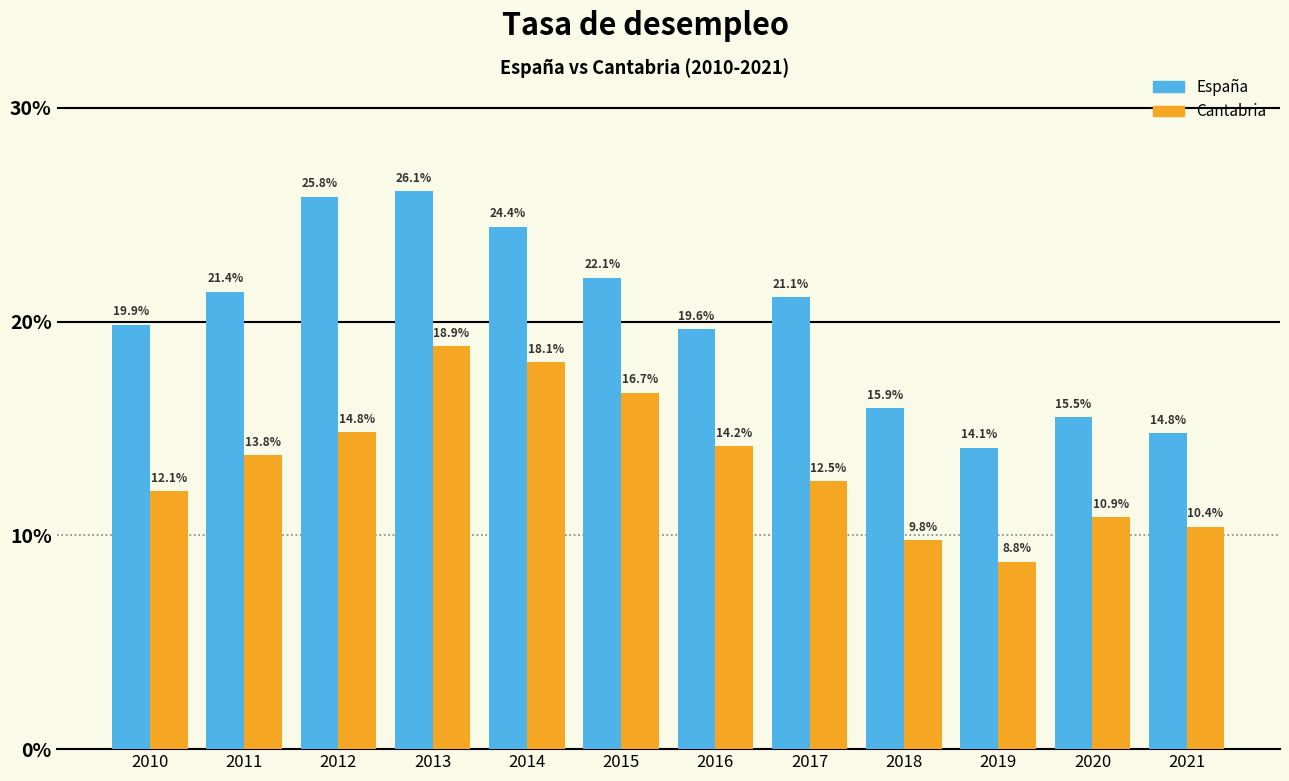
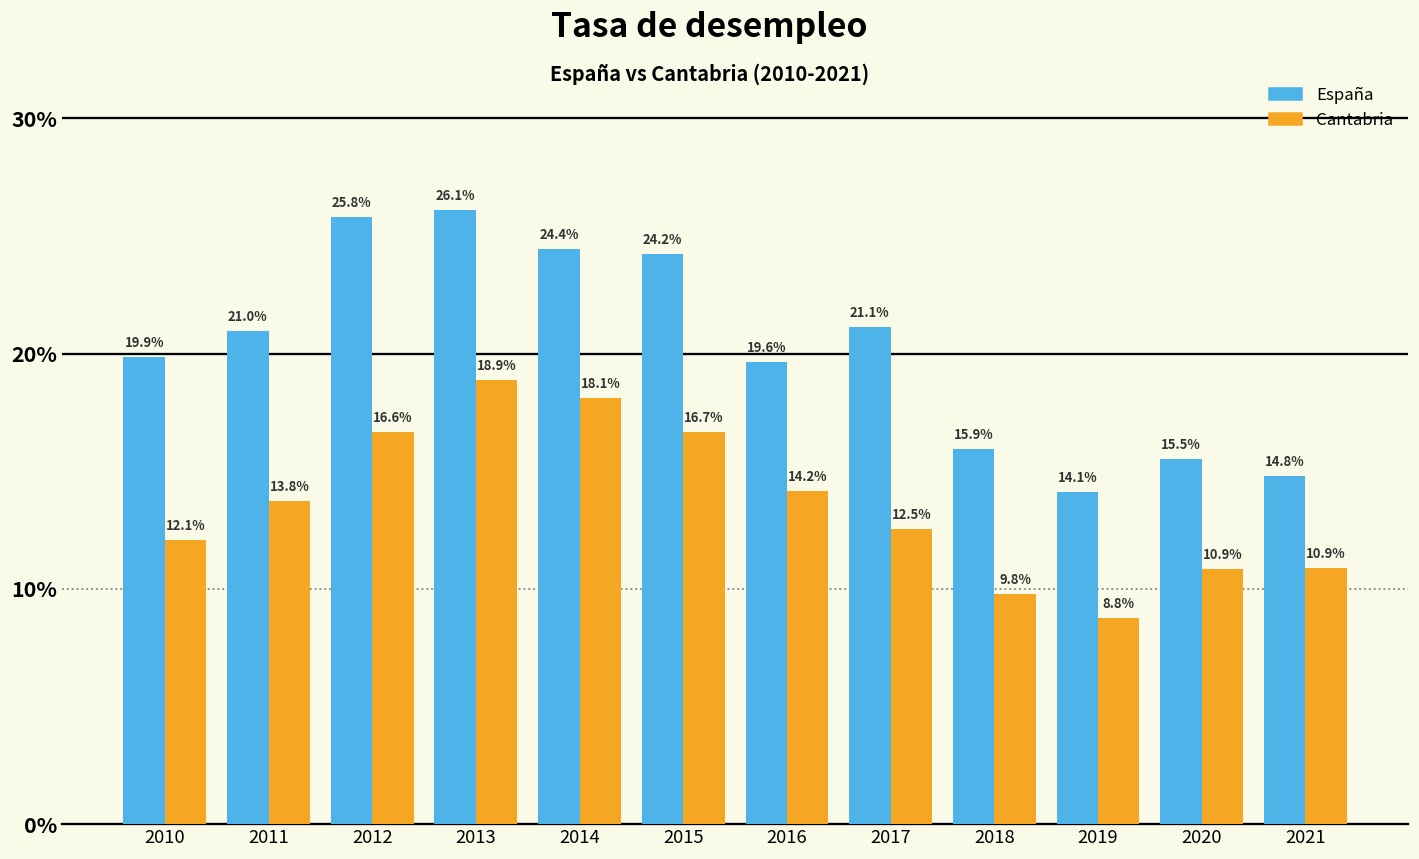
  {
    "España": {
      "2010": "19.9%",
-     "2011": "21.4%",
+     "2011": "21.0%",
      "2012": "25.8%",
      "2013": "26.1%",
      "2014": "24.4%",
-     "2015": "22.1%",
+     "2015": "24.2%",
      "2016": "19.6%",
      "2017": "21.1%",
      "2018": "15.9%",
      "2019": "14.1%",
      "2020": "15.5%",
      "2021": "14.8%"
    },
    "Cantabria": {
      "2010": "12.1%",
      "2011": "13.8%",
-     "2012": "14.8%",
+     "2012": "16.6%",
      "2013": "18.9%",
      "2014": "18.1%",
      "2015": "16.7%",
      "2016": "14.2%",
      "2017": "12.5%",
      "2018": "9.8%",
      "2019": "8.8%",
      "2020": "10.9%",
-     "2021": "10.4%"
+     "2021": "10.9%"
    }
  }
